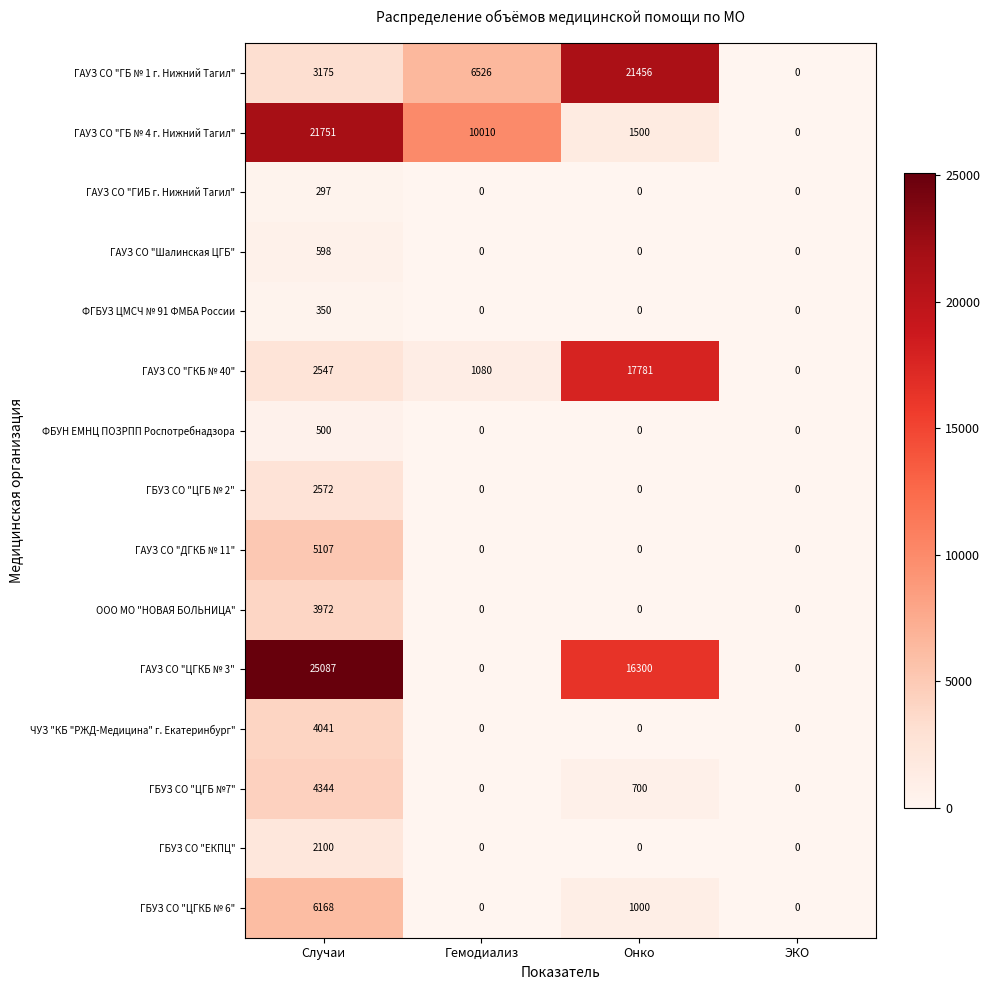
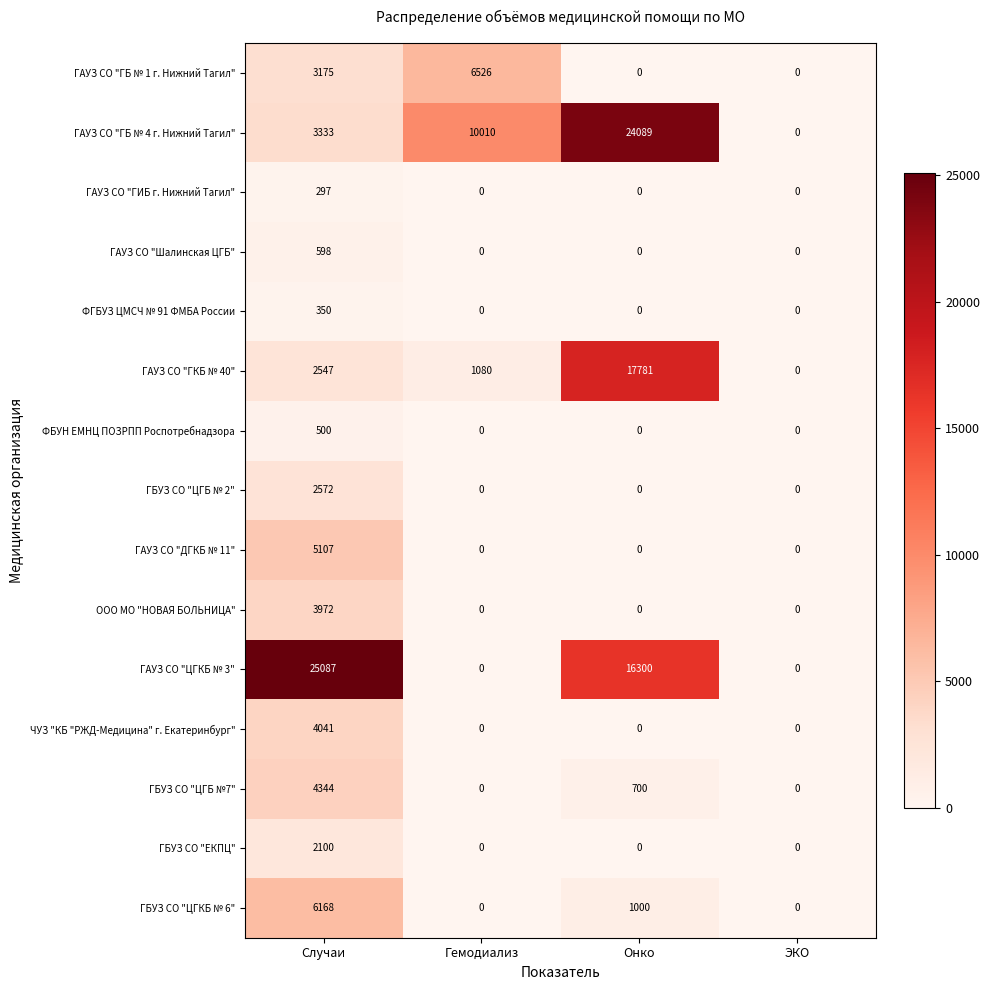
  {
    "ГАУЗ СО \"ГБ № 1 г. Нижний Тагил\"": {
      "Случаи": 3175,
      "Гемодиализ": 6526,
-     "Онко": 21456,
+     "Онко": 0,
      "ЭКО": 0
    },
    "ГАУЗ СО \"ГБ № 4 г. Нижний Тагил\"": {
-     "Случаи": 21751,
+     "Случаи": 3333,
      "Гемодиализ": 10010,
-     "Онко": 1500,
+     "Онко": 24089,
      "ЭКО": 0
    },
    "ГАУЗ СО \"ГИБ г. Нижний Тагил\"": {
      "Случаи": 297,
      "Гемодиализ": 0,
      "Онко": 0,
      "ЭКО": 0
    },
    "ГАУЗ СО \"Шалинская ЦГБ\"": {
      "Случаи": 598,
      "Гемодиализ": 0,
      "Онко": 0,
      "ЭКО": 0
    },
    "ФГБУЗ ЦМСЧ № 91 ФМБА России": {
      "Случаи": 350,
      "Гемодиализ": 0,
      "Онко": 0,
      "ЭКО": 0
    },
    "ГАУЗ СО \"ГКБ № 40\"": {
      "Случаи": 2547,
      "Гемодиализ": 1080,
      "Онко": 17781,
      "ЭКО": 0
    },
    "ФБУН ЕМНЦ ПОЗРПП Роспотребнадзора": {
      "Случаи": 500,
      "Гемодиализ": 0,
      "Онко": 0,
      "ЭКО": 0
    },
    "ГБУЗ СО \"ЦГБ № 2\"": {
      "Случаи": 2572,
      "Гемодиализ": 0,
      "Онко": 0,
      "ЭКО": 0
    },
    "ГАУЗ СО \"ДГКБ № 11\"": {
      "Случаи": 5107,
      "Гемодиализ": 0,
      "Онко": 0,
      "ЭКО": 0
    },
    "ООО МО \"НОВАЯ БОЛЬНИЦА\"": {
      "Случаи": 3972,
      "Гемодиализ": 0,
      "Онко": 0,
      "ЭКО": 0
    },
    "ГАУЗ СО \"ЦГКБ № 3\"": {
      "Случаи": 25087,
      "Гемодиализ": 0,
      "Онко": 16300,
      "ЭКО": 0
    },
    "ЧУЗ \"КБ \"РЖД-Медицина\" г. Екатеринбург\"": {
      "Случаи": 4041,
      "Гемодиализ": 0,
      "Онко": 0,
      "ЭКО": 0
    },
    "ГБУЗ СО \"ЦГБ №7\"": {
      "Случаи": 4344,
      "Гемодиализ": 0,
      "Онко": 700,
      "ЭКО": 0
    },
    "ГБУЗ СО \"ЕКПЦ\"": {
      "Случаи": 2100,
      "Гемодиализ": 0,
      "Онко": 0,
      "ЭКО": 0
    },
    "ГБУЗ СО \"ЦГКБ № 6\"": {
      "Случаи": 6168,
      "Гемодиализ": 0,
      "Онко": 1000,
      "ЭКО": 0
    }
  }
